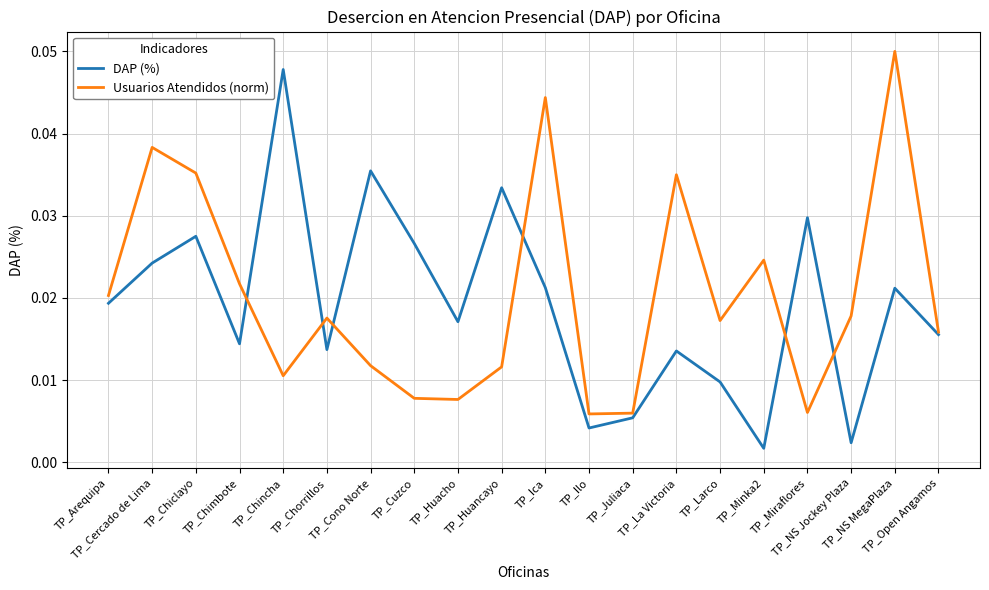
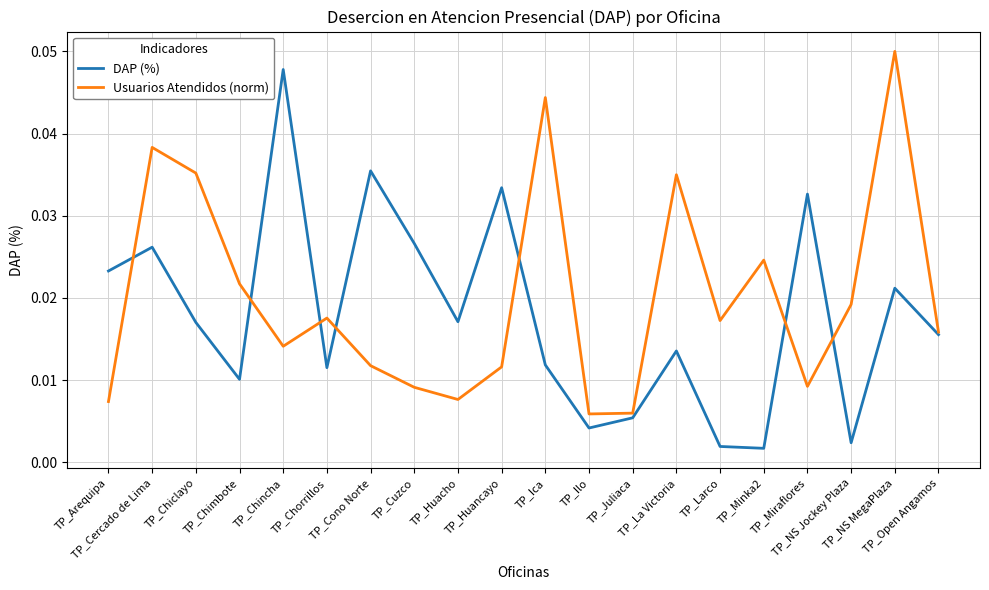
  {
    "DAP (%)": {
-     "TP_Arequipa": 0.019,
-     "TP_Cercado de Lima": 0.024,
-     "TP_Chiclayo": 0.028,
-     "TP_Chimbote": 0.014,
+     "TP_Arequipa": 0.023,
+     "TP_Cercado de Lima": 0.026,
+     "TP_Chiclayo": 0.017,
+     "TP_Chimbote": 0.010,
      "TP_Chincha": 0.048,
-     "TP_Chorrillos": 0.014,
+     "TP_Chorrillos": 0.012,
      "TP_Cono Norte": 0.035,
      "TP_Cuzco": 0.027,
      "TP_Huacho": 0.017,
      "TP_Huancayo": 0.033,
-     "TP_Ica": 0.021,
+     "TP_Ica": 0.012,
      "TP_Ilo": 0.004,
      "TP_Juliaca": 0.005,
      "TP_La Victoria": 0.014,
-     "TP_Larco": 0.010,
+     "TP_Larco": 0.002,
      "TP_Minka2": 0.002,
-     "TP_Miraflores": 0.030,
+     "TP_Miraflores": 0.033,
      "TP_NS Jockey Plaza": 0.002,
      "TP_NS MegaPlaza": 0.021
    },
    "Usuarios Atendidos (norm)": {
-     "TP_Arequipa": 0.020,
+     "TP_Arequipa": 0.007,
      "TP_Cercado de Lima": 0.038,
      "TP_Chiclayo": 0.035,
      "TP_Chimbote": 0.022,
-     "TP_Chincha": 0.011,
+     "TP_Chincha": 0.014,
      "TP_Chorrillos": 0.018,
      "TP_Cono Norte": 0.012,
-     "TP_Cuzco": 0.008,
+     "TP_Cuzco": 0.009,
      "TP_Huacho": 0.008,
      "TP_Huancayo": 0.012,
      "TP_Ica": 0.044,
      "TP_Ilo": 0.006,
      "TP_Juliaca": 0.006,
      "TP_La Victoria": 0.035,
      "TP_Larco": 0.017,
      "TP_Minka2": 0.025,
-     "TP_Miraflores": 0.006,
-     "TP_NS Jockey Plaza": 0.018,
+     "TP_Miraflores": 0.009,
+     "TP_NS Jockey Plaza": 0.019,
      "TP_NS MegaPlaza": 0.050
    }
  }
